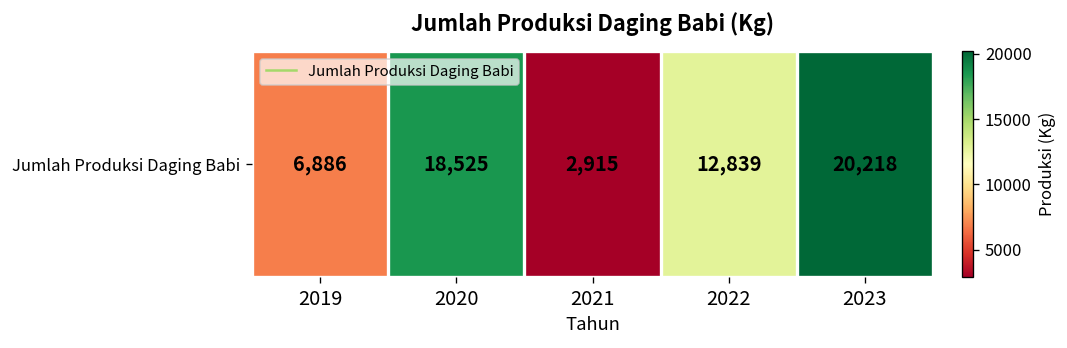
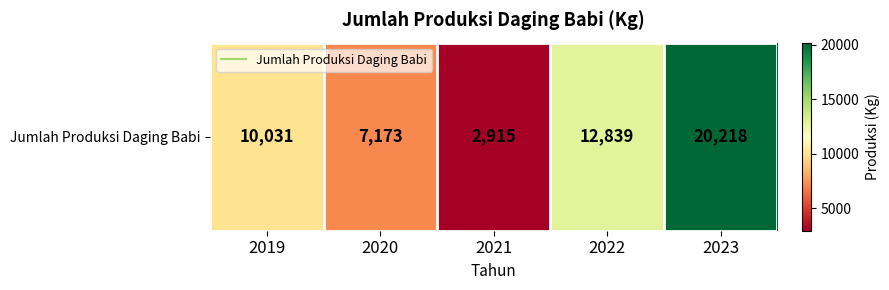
  {
    "Jumlah Produksi Daging Babi": {
-     "2019": "6,886",
-     "2020": "18,525",
+     "2019": "10,031",
+     "2020": "7,173",
      "2021": "2,915",
      "2022": "12,839",
      "2023": "20,218"
    }
  }
